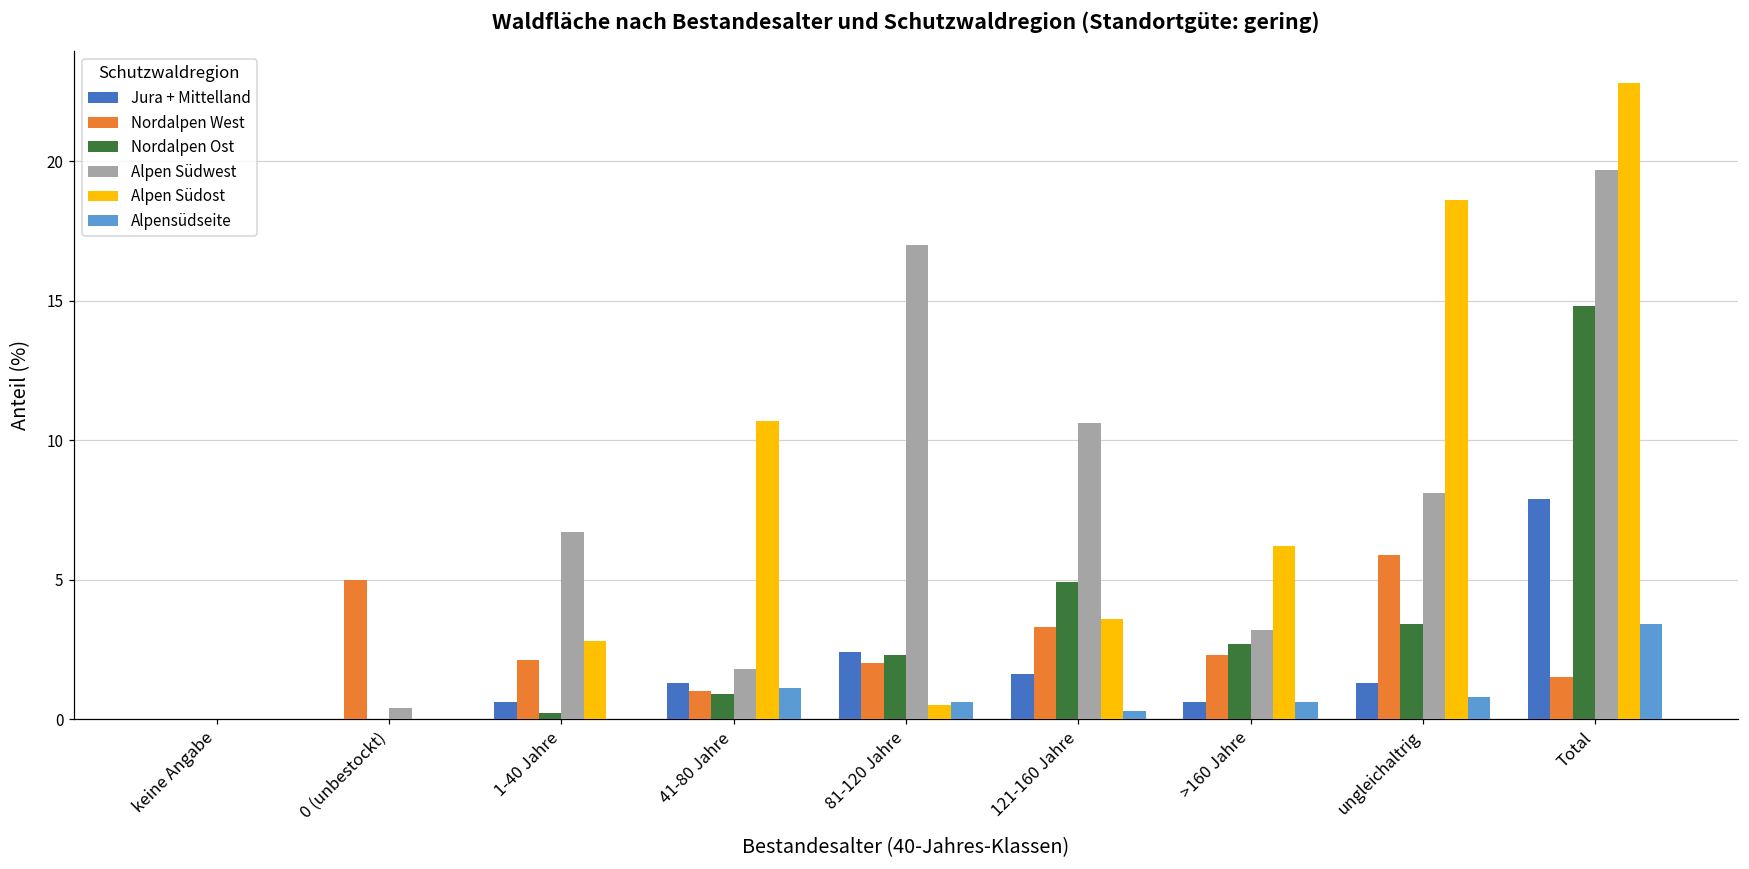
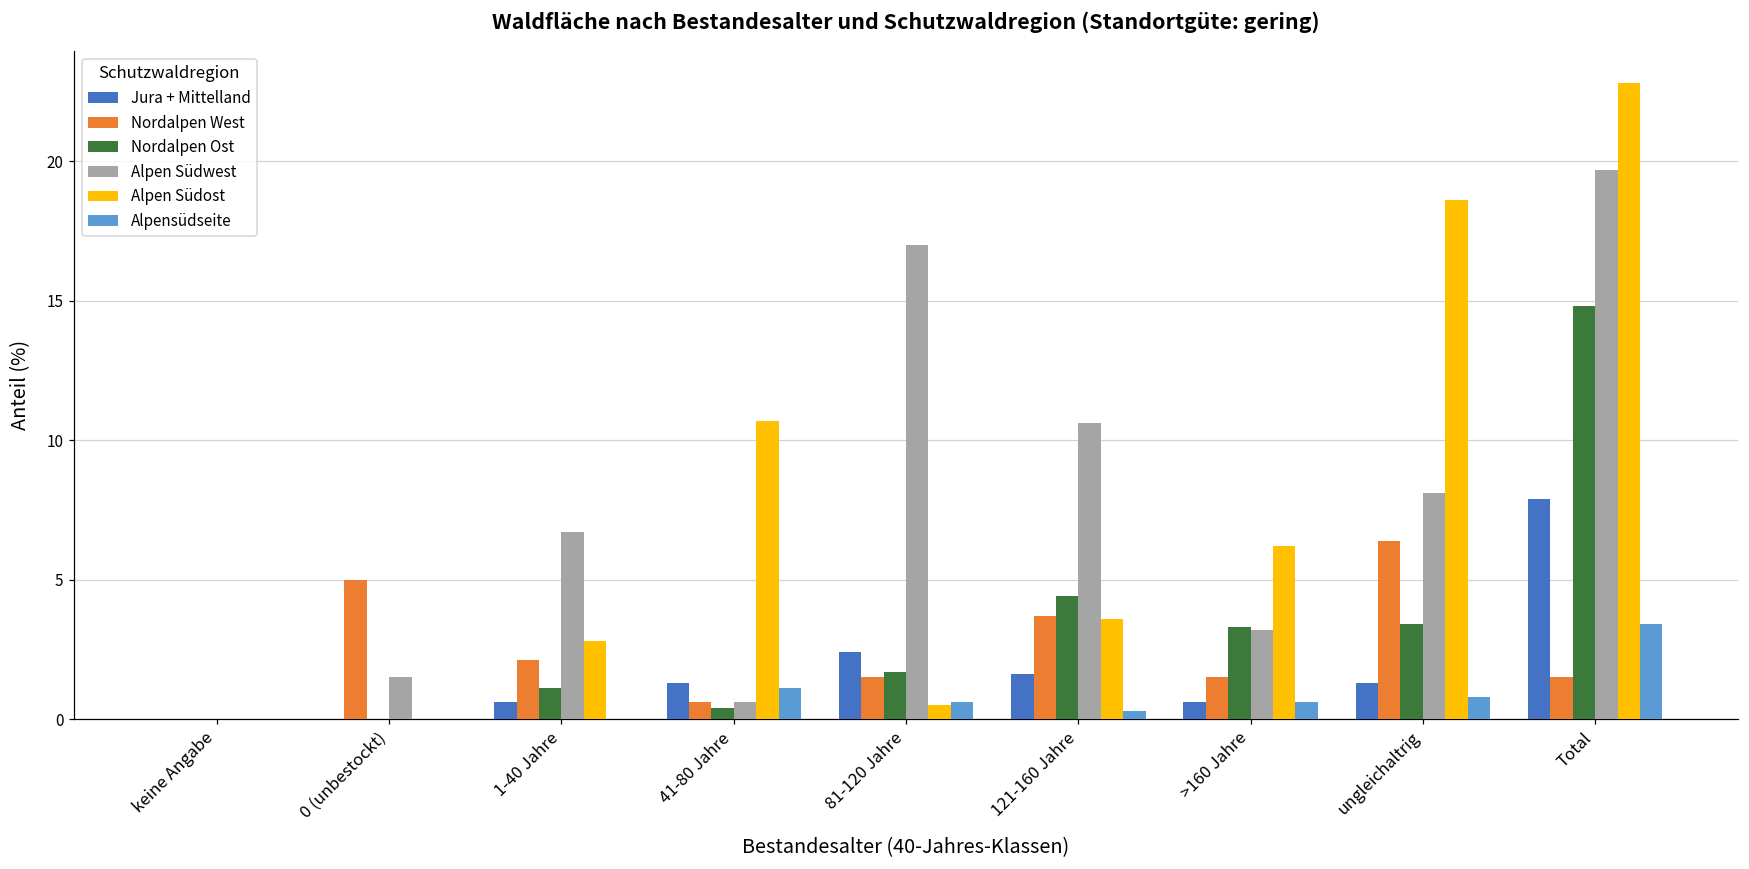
  {
    "Nordalpen West": {
      "keine Angabe": 0.0,
      "0 (unbestockt)": 5.0,
      "1-40 Jahre": 2.1,
-     "41-80 Jahre": 1.0,
-     "81-120 Jahre": 2.0,
-     "121-160 Jahre": 3.3,
-     ">160 Jahre": 2.3,
-     "ungleichaltrig": 5.9,
+     "41-80 Jahre": 0.6,
+     "81-120 Jahre": 1.5,
+     "121-160 Jahre": 3.7,
+     ">160 Jahre": 1.5,
+     "ungleichaltrig": 6.4,
      "Total": 1.5
    },
    "Nordalpen Ost": {
      "keine Angabe": 0.0,
      "0 (unbestockt)": 0.0,
-     "1-40 Jahre": 0.2,
-     "41-80 Jahre": 0.9,
-     "81-120 Jahre": 2.3,
-     "121-160 Jahre": 4.9,
-     ">160 Jahre": 2.7,
+     "1-40 Jahre": 1.1,
+     "41-80 Jahre": 0.4,
+     "81-120 Jahre": 1.7,
+     "121-160 Jahre": 4.4,
+     ">160 Jahre": 3.3,
      "ungleichaltrig": 3.4,
      "Total": 14.8
    },
    "Alpen Südwest": {
      "keine Angabe": 0.0,
-     "0 (unbestockt)": 0.4,
+     "0 (unbestockt)": 1.5,
      "1-40 Jahre": 6.7,
-     "41-80 Jahre": 1.8,
+     "41-80 Jahre": 0.6,
      "81-120 Jahre": 17.0,
      "121-160 Jahre": 10.6,
      ">160 Jahre": 3.2,
      "ungleichaltrig": 8.1,
      "Total": 19.7
    },
    "Alpen Südost": {
      "keine Angabe": 0.0,
      "0 (unbestockt)": 0.0,
      "1-40 Jahre": 2.8,
      "41-80 Jahre": 10.7,
      "81-120 Jahre": 0.5,
      "121-160 Jahre": 3.6,
      ">160 Jahre": 6.2,
      "ungleichaltrig": 18.6,
      "Total": 22.8
    }
  }
